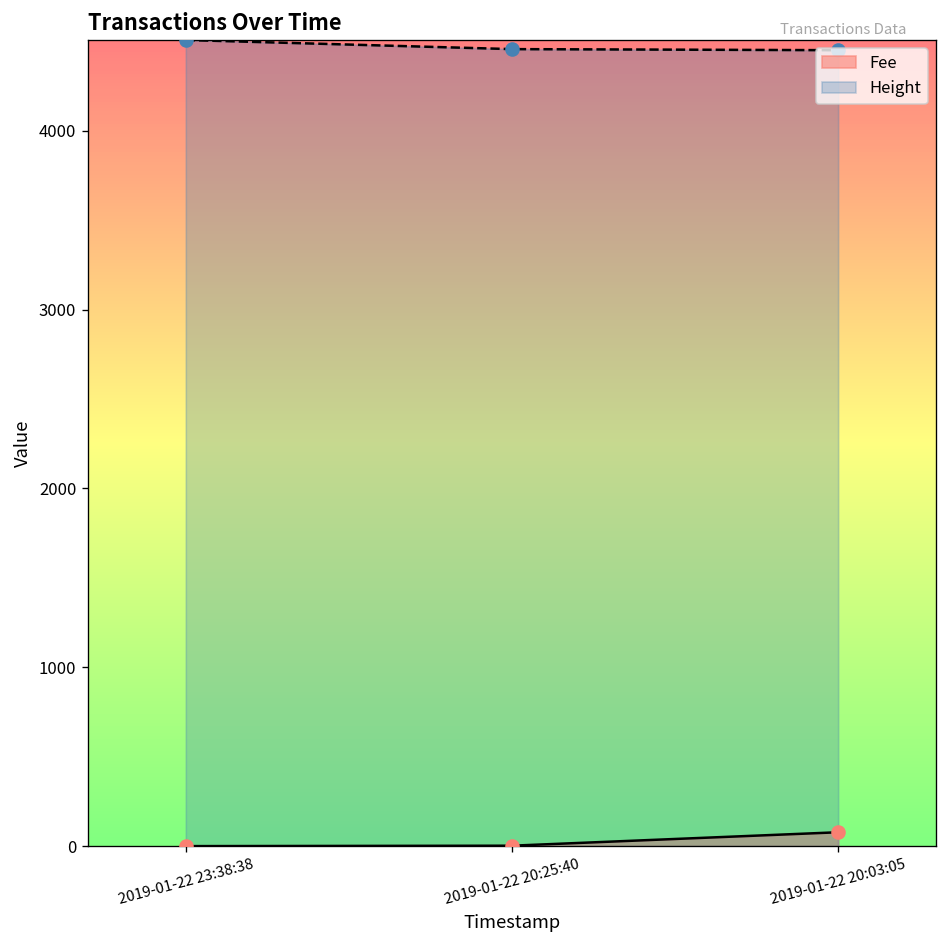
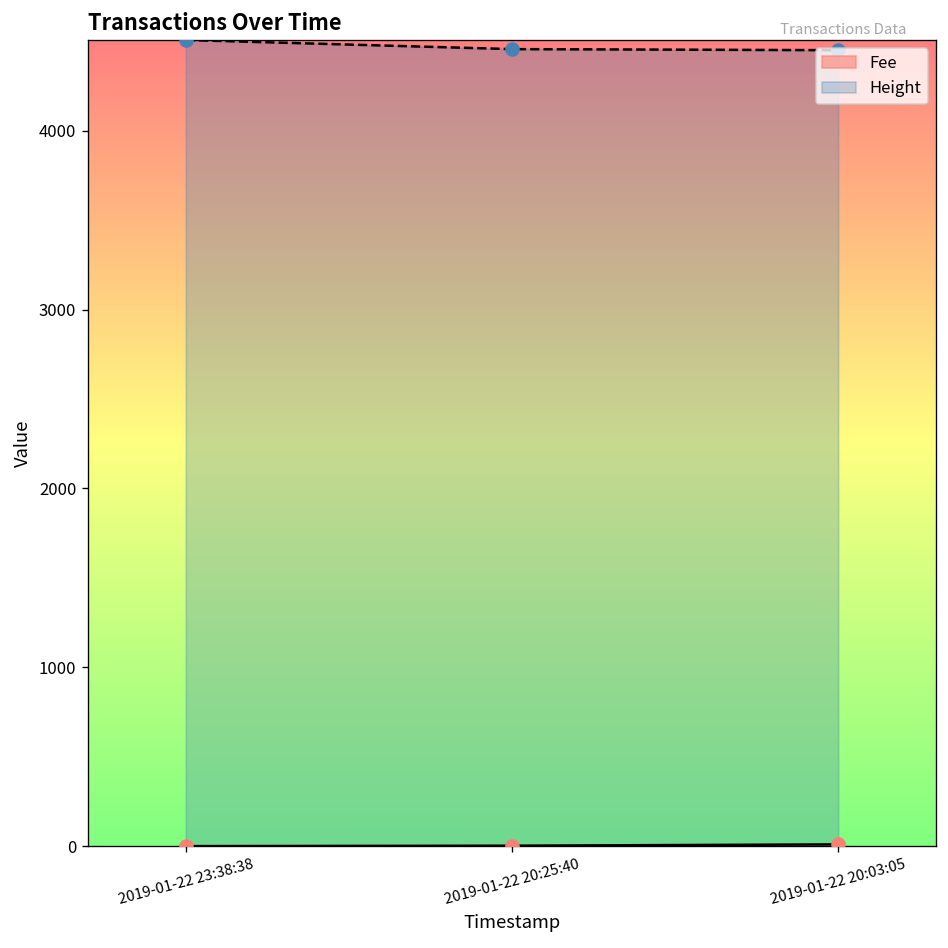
  {
    "Fee": {
      "2019-01-22 23:38:38": 0,
      "2019-01-22 20:25:40": 0,
-     "2019-01-22 20:03:05": 80
+     "2019-01-22 20:03:05": 10
    },
    "Height": {
      "2019-01-22 23:38:38": 4510,
      "2019-01-22 20:25:40": 4460
    }
  }
